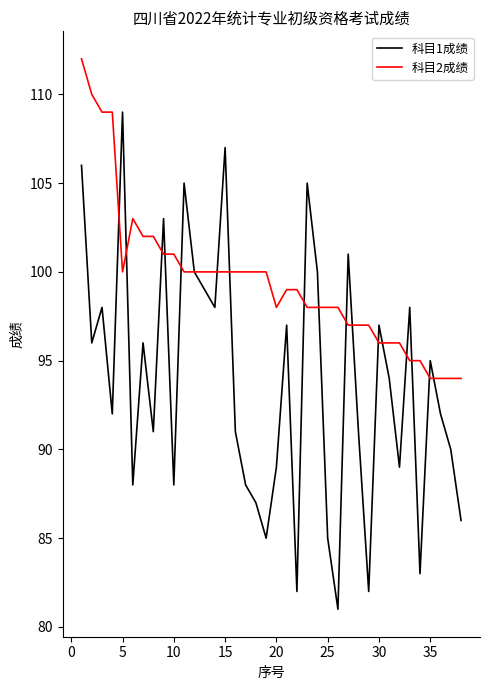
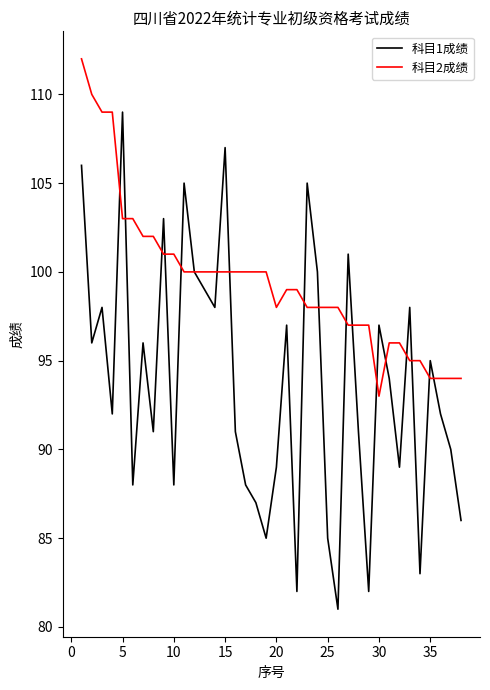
  {
    "科目1成绩": {
      "5": 109,
      "10": 88,
      "15": 107,
      "20": 89,
      "25": 85,
      "30": 97,
      "35": 95
    },
    "科目2成绩": {
-     "5": 100,
+     "5": 103,
      "10": 101,
      "15": 100,
      "20": 98,
      "25": 98,
-     "30": 96,
+     "30": 93,
      "35": 94
    }
  }
